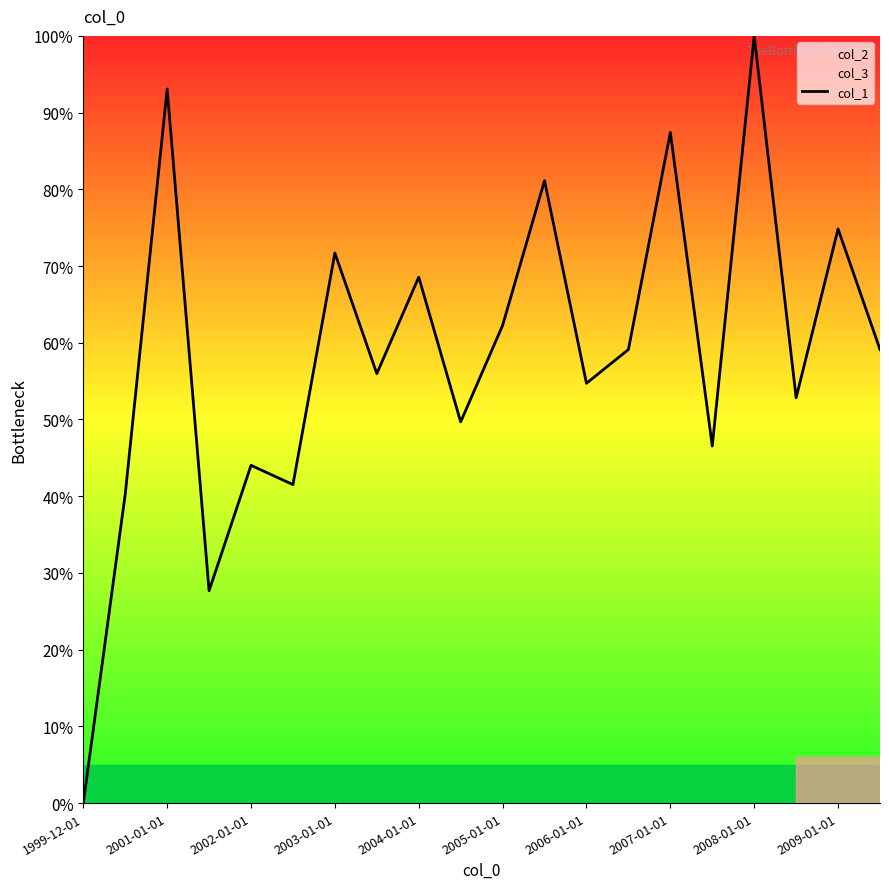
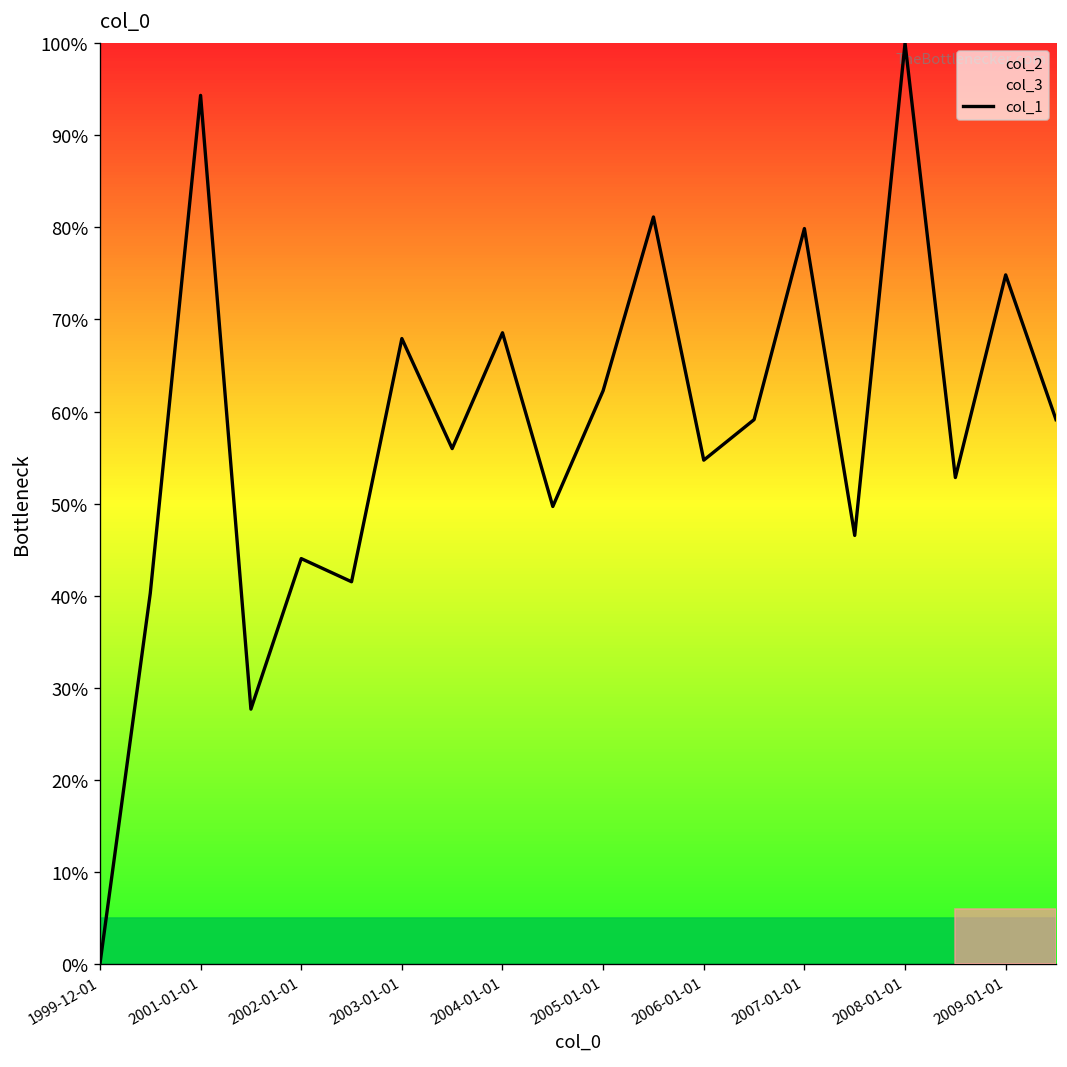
  {
    "col_1": {
-     "2001-01-01": "93%",
+     "2001-01-01": "94%",
      "2002-01-01": "44%",
-     "2003-01-01": "72%",
+     "2003-01-01": "68%",
      "2004-01-01": "69%",
      "2005-01-01": "62%",
      "2006-01-01": "55%",
-     "2007-01-01": "87%",
+     "2007-01-01": "80%",
      "2008-01-01": "100%",
      "2009-01-01": "75%"
    }
  }
